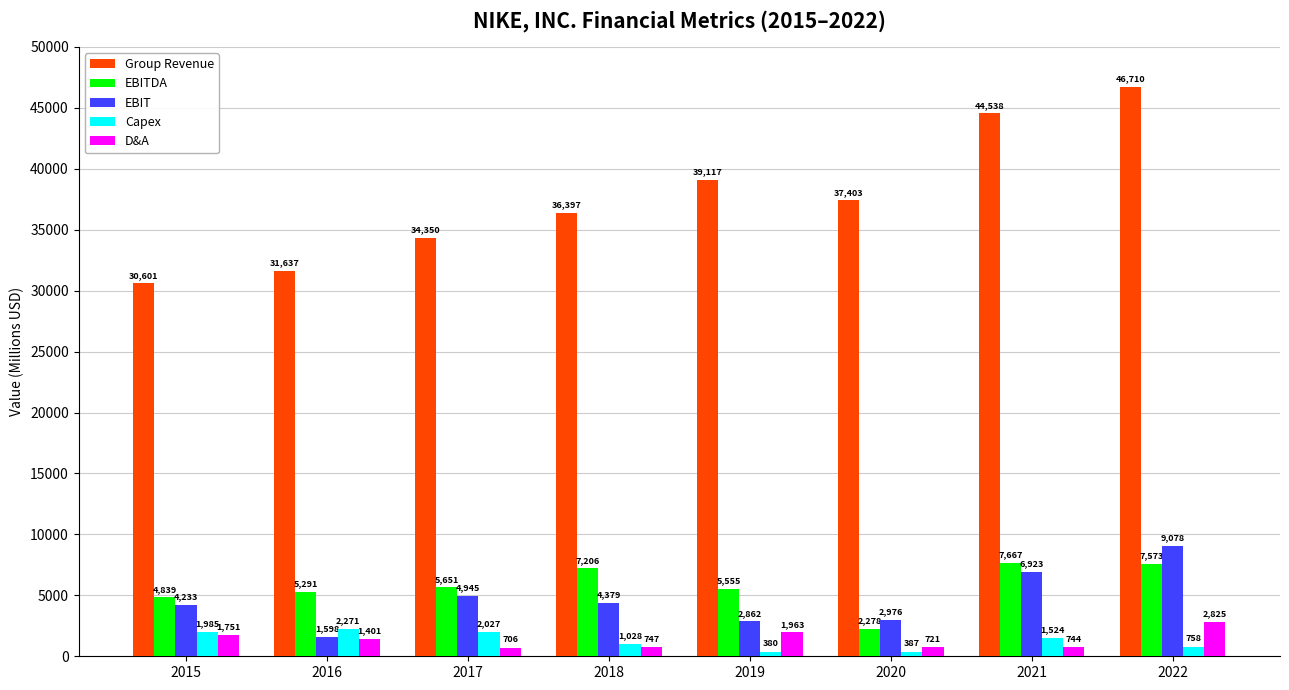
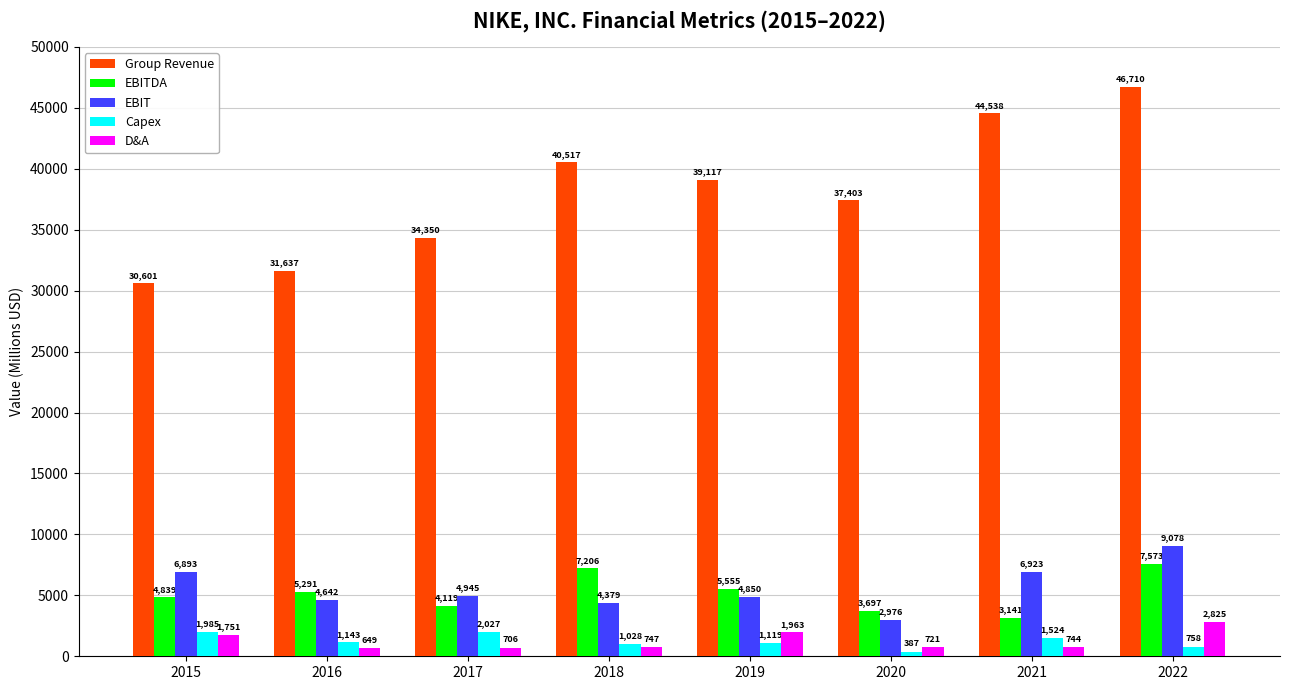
  {
    "Group Revenue": {
      "2015": "30,601",
      "2016": "31,637",
      "2017": "34,350",
-     "2018": "36,397",
+     "2018": "40,517",
      "2019": "39,117",
      "2020": "37,403",
      "2021": "44,538",
      "2022": "46,710"
    },
    "EBITDA": {
      "2015": "4,839",
      "2016": "5,291",
-     "2017": "5,651",
+     "2017": "4,119",
      "2018": "7,206",
      "2019": "5,555",
-     "2020": "2,278",
-     "2021": "7,667",
+     "2020": "3,697",
+     "2021": "3,141",
      "2022": "7,573"
    },
    "EBIT": {
-     "2015": "4,233",
-     "2016": "1,598",
+     "2015": "6,893",
+     "2016": "4,642",
      "2017": "4,945",
      "2018": "4,379",
-     "2019": "2,862",
+     "2019": "4,850",
      "2020": "2,976",
      "2021": "6,923",
      "2022": "9,078"
    },
    "Capex": {
      "2015": "1,985",
-     "2016": "2,271",
+     "2016": "1,143",
      "2017": "2,027",
      "2018": "1,028",
-     "2019": "380",
+     "2019": "1,119",
      "2020": "387",
      "2021": "1,524",
      "2022": "758"
    },
    "D&A": {
      "2015": "1,751",
-     "2016": "1,401",
+     "2016": "649",
      "2017": "706",
      "2018": "747",
      "2019": "1,963",
      "2020": "721",
      "2021": "744",
      "2022": "2,825"
    }
  }
